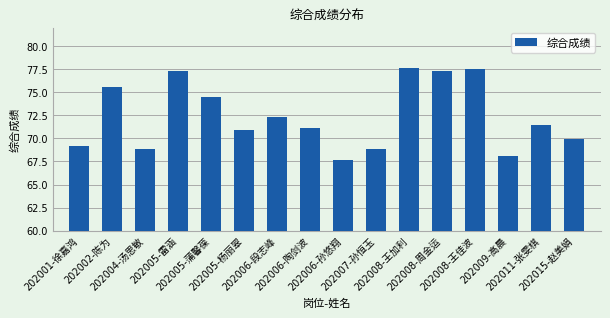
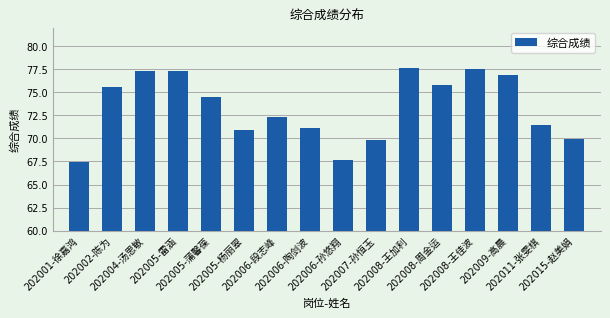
  {
-   "202001-徐嘉鸿": 69,
+   "202001-徐嘉鸿": 67,
    "202002-陈为": 76,
-   "202004-汤思敏": 69,
+   "202004-汤思敏": 77,
    "202005-雷涵": 77,
    "202005-蒲馨葆": 75,
    "202005-杨丽翠": 71,
    "202006-段志峰": 72,
    "202006-陶剑波": 71,
    "202006-孙悠翔": 68,
-   "202007-孙恒玉": 69,
+   "202007-孙恒玉": 70,
    "202008-王加利": 78,
-   "202008-周金运": 77,
+   "202008-周金运": 76,
    "202008-王佳波": 77,
-   "202009-高晨": 68,
+   "202009-高晨": 77,
    "202011-张雯棋": 71,
    "202015-赵美娟": 70
  }
